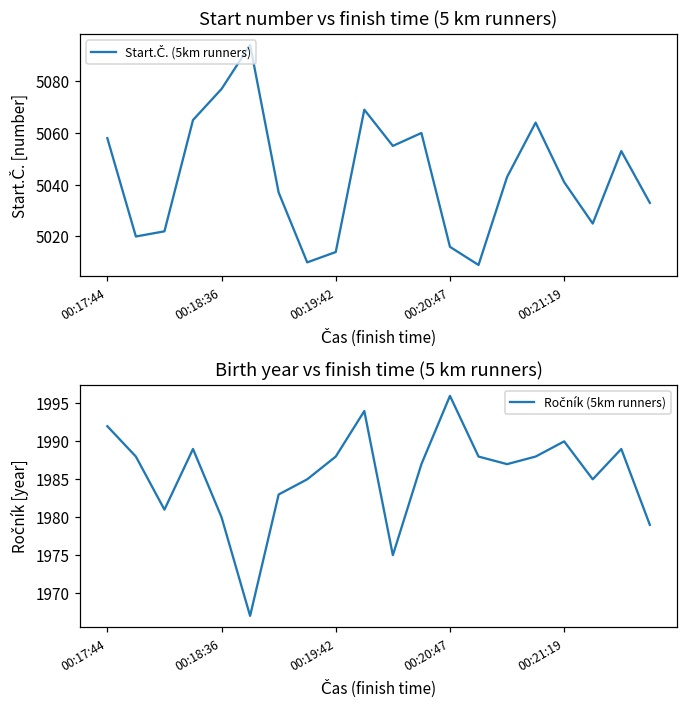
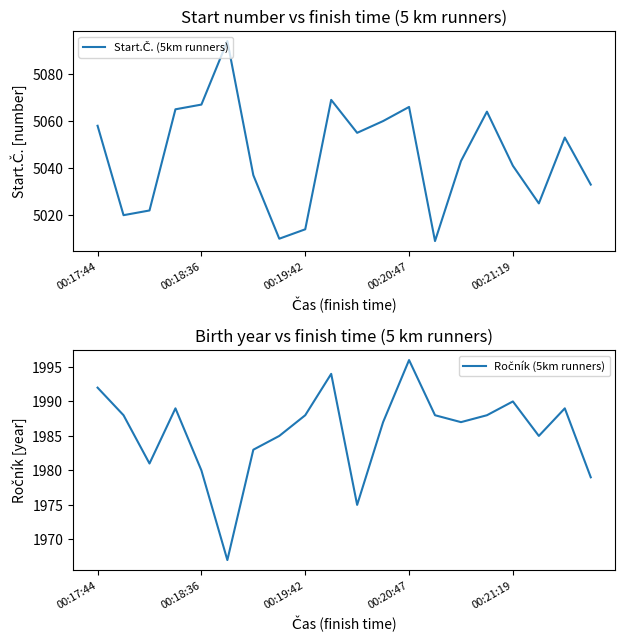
  {
    "Start number vs finish time (5 km runners)": {
      "00:17:44": 5058,
-     "00:18:36": 5077,
+     "00:18:36": 5067,
      "00:19:42": 5014,
-     "00:20:47": 5016,
+     "00:20:47": 5066,
      "00:21:19": 5041
    },
    "Birth year vs finish time (5 km runners)": {
      "00:17:44": 1992,
      "00:18:36": 1980,
      "00:19:42": 1988,
      "00:20:47": 1996,
      "00:21:19": 1990
    }
  }
